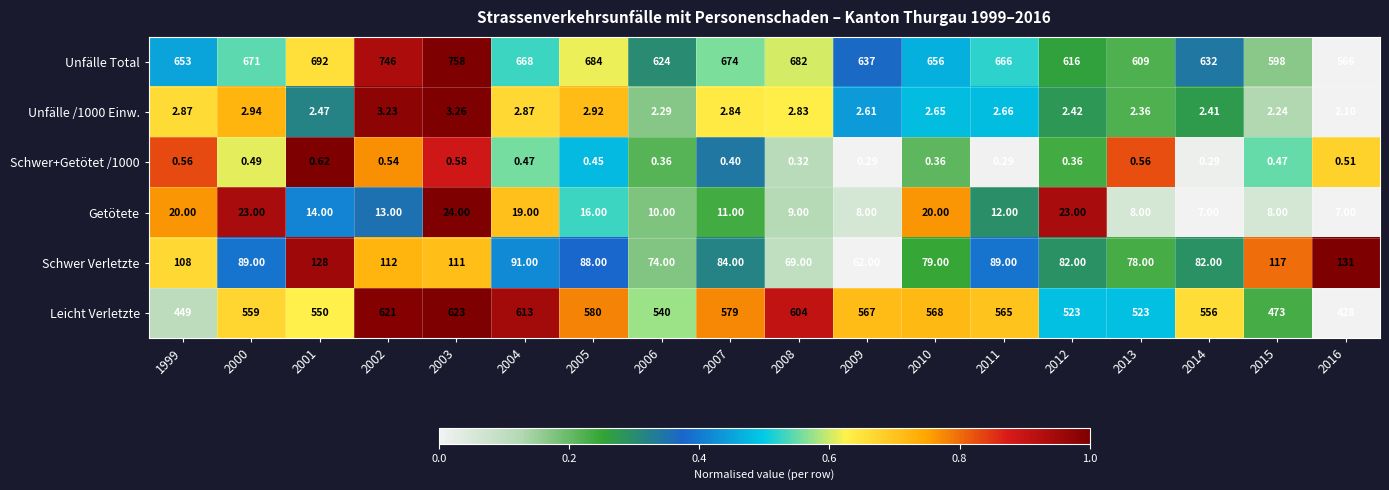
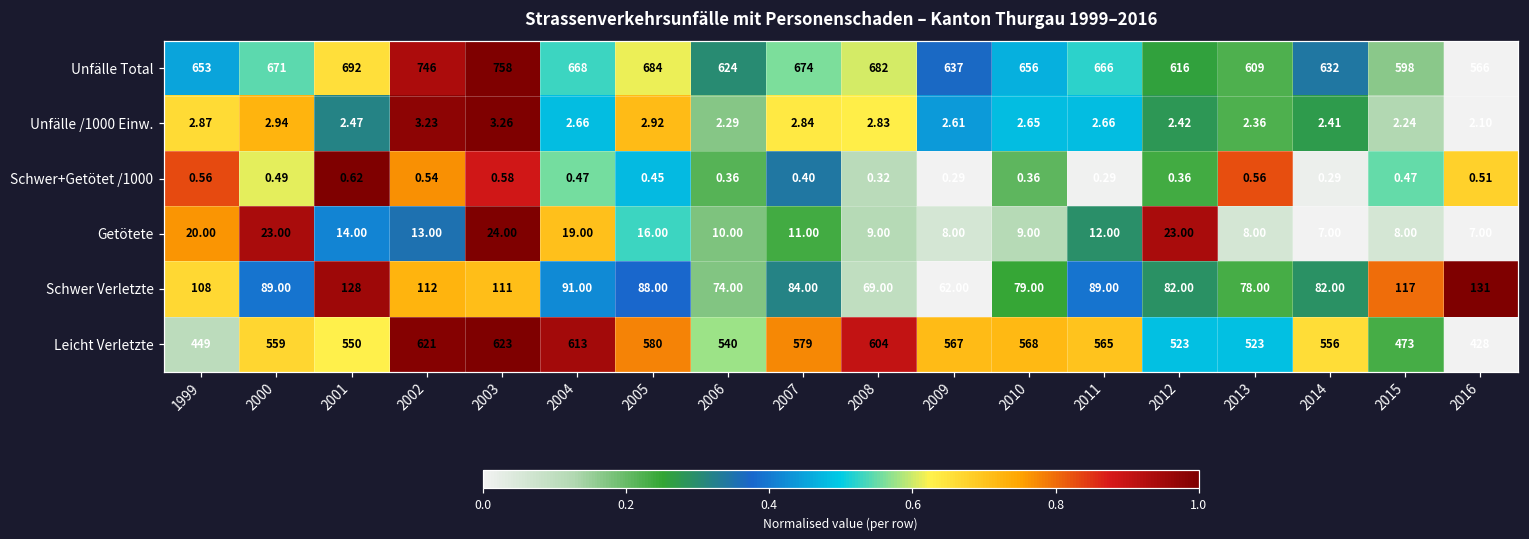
  {
    "Unfälle Total": {
      "1999": 653,
      "2000": 671,
      "2001": 692,
      "2002": 746,
      "2003": 758,
      "2004": 668,
      "2005": 684,
      "2006": 624,
      "2007": 674,
      "2008": 682,
      "2009": 637,
      "2010": 656,
      "2011": 666,
      "2012": 616,
      "2013": 609,
      "2014": 632,
      "2015": 598
    },
    "Unfälle /1000 Einw.": {
      "1999": 2.87,
      "2000": 2.94,
      "2001": 2.47,
      "2002": 3.23,
      "2003": 3.26,
-     "2004": 2.87,
+     "2004": 2.66,
      "2005": 2.92,
      "2006": 2.29,
      "2007": 2.84,
      "2008": 2.83,
      "2009": 2.61,
      "2010": 2.65,
      "2011": 2.66,
      "2012": 2.42,
      "2013": 2.36,
      "2014": 2.41,
      "2015": 2.24
    },
    "Schwer+Getötet /1000": {
      "1999": 0.56,
      "2000": 0.49,
      "2001": 0.62,
      "2002": 0.54,
      "2003": 0.58,
      "2004": 0.47,
      "2005": 0.45,
      "2006": 0.36,
      "2007": 0.40,
      "2008": 0.32,
      "2010": 0.36,
      "2012": 0.36,
      "2013": 0.56,
      "2015": 0.47,
      "2016": 0.51
    },
    "Getötete": {
      "1999": 20.00,
      "2000": 23.00,
      "2001": 14.00,
      "2002": 13.00,
      "2003": 24.00,
      "2004": 19.00,
      "2005": 16.00,
      "2006": 10.00,
      "2007": 11.00,
      "2008": 9.00,
-     "2010": 20.00,
+     "2010": 9.00,
      "2011": 12.00,
      "2012": 23.00
    },
    "Schwer Verletzte": {
      "1999": 108,
      "2000": 89.00,
      "2001": 128,
      "2002": 112,
      "2003": 111,
      "2004": 91.00,
      "2005": 88.00,
      "2006": 74.00,
      "2007": 84.00,
      "2008": 69.00,
      "2010": 79.00,
      "2011": 89.00,
      "2012": 82.00,
      "2013": 78.00,
      "2014": 82.00,
      "2015": 117,
      "2016": 131
    },
    "Leicht Verletzte": {
      "1999": 449,
      "2000": 559,
      "2001": 550,
      "2002": 621,
      "2003": 623,
      "2004": 613,
      "2005": 580,
      "2006": 540,
      "2007": 579,
      "2008": 604,
      "2009": 567,
      "2010": 568,
      "2011": 565,
      "2012": 523,
      "2013": 523,
      "2014": 556,
      "2015": 473
    }
  }
